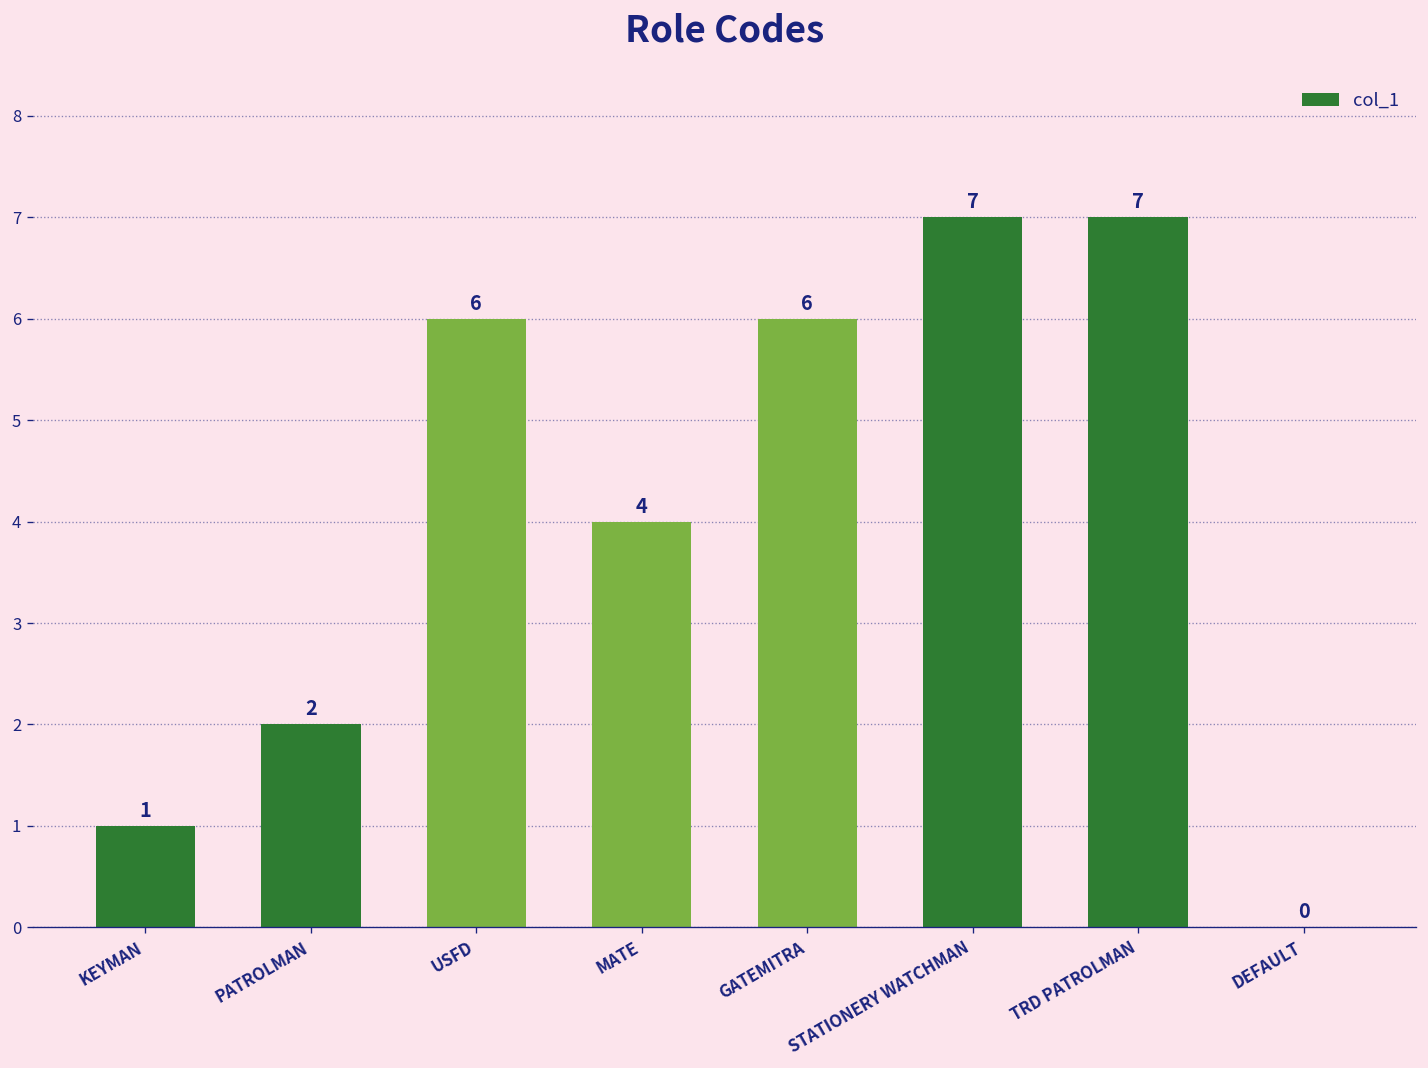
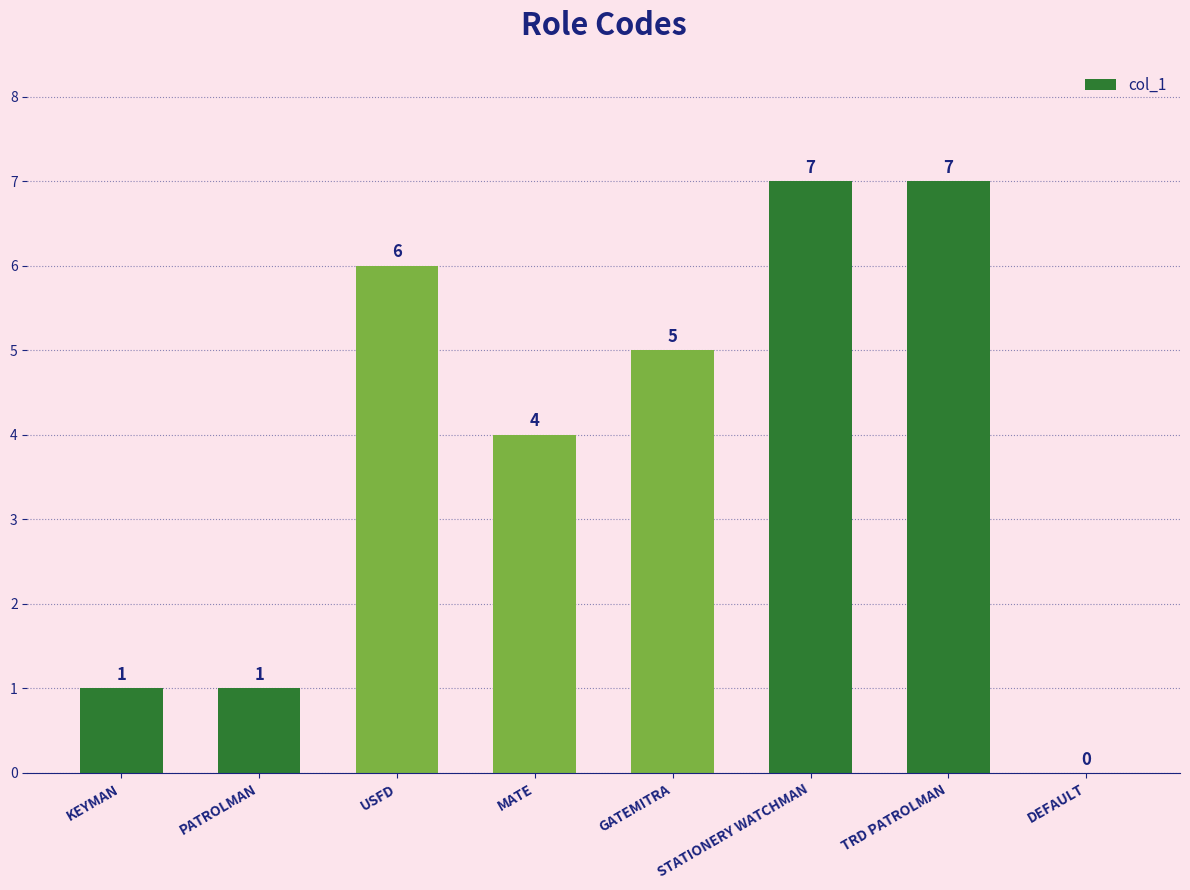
  {
    "KEYMAN": 1,
-   "PATROLMAN": 2,
+   "PATROLMAN": 1,
    "USFD": 6,
    "MATE": 4,
-   "GATEMITRA": 6,
+   "GATEMITRA": 5,
    "STATIONERY WATCHMAN": 7,
    "TRD PATROLMAN": 7,
    "DEFAULT": 0
  }
